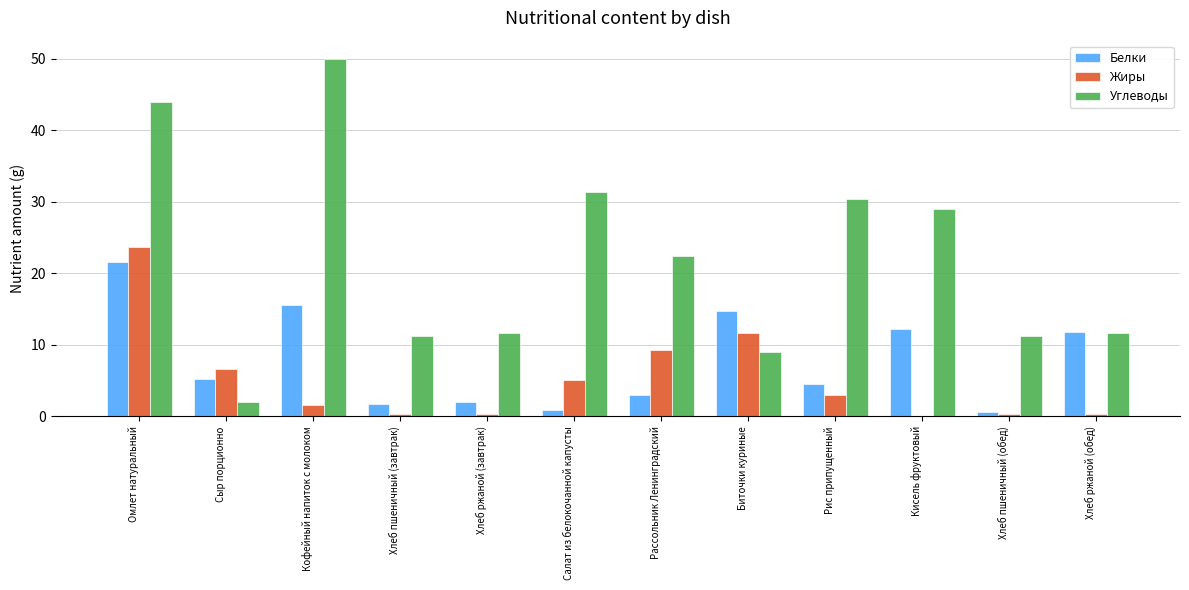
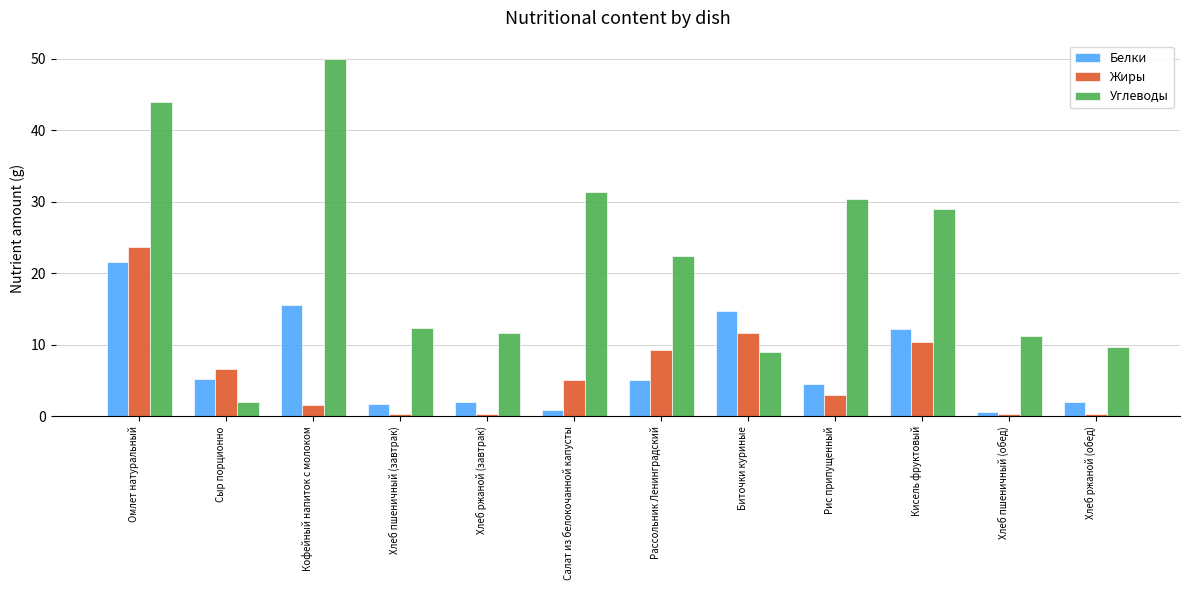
  {
    "Белки": {
      "Омлет натуральный": 22,
      "Сыр порционно": 5,
      "Кофейный напиток с молоком": 16,
      "Хлеб пшеничный (завтрак)": 2,
      "Хлеб ржаной (завтрак)": 2,
      "Салат из белокочанной капусты": 1,
-     "Рассольник Ленинградский": 3,
+     "Рассольник Ленинградский": 5,
      "Биточки куриные": 15,
      "Рис припущенный": 4,
      "Кисель фруктовый": 12,
      "Хлеб пшеничный (обед)": 1,
-     "Хлеб ржаной (обед)": 12
+     "Хлеб ржаной (обед)": 2
    },
    "Жиры": {
      "Омлет натуральный": 24,
      "Сыр порционно": 7,
      "Кофейный напиток с молоком": 2,
      "Салат из белокочанной капусты": 5,
      "Рассольник Ленинградский": 9,
      "Биточки куриные": 12,
      "Рис припущенный": 3,
-     "Кисель фруктовый": 0
+     "Кисель фруктовый": 10
    },
    "Углеводы": {
      "Омлет натуральный": 44,
      "Сыр порционно": 2,
      "Кофейный напиток с молоком": 50,
-     "Хлеб пшеничный (завтрак)": 11,
+     "Хлеб пшеничный (завтрак)": 12,
      "Хлеб ржаной (завтрак)": 12,
      "Салат из белокочанной капусты": 31,
      "Рассольник Ленинградский": 22,
      "Биточки куриные": 9,
      "Рис припущенный": 30,
      "Кисель фруктовый": 29,
      "Хлеб пшеничный (обед)": 11,
-     "Хлеб ржаной (обед)": 12
+     "Хлеб ржаной (обед)": 10
    }
  }
